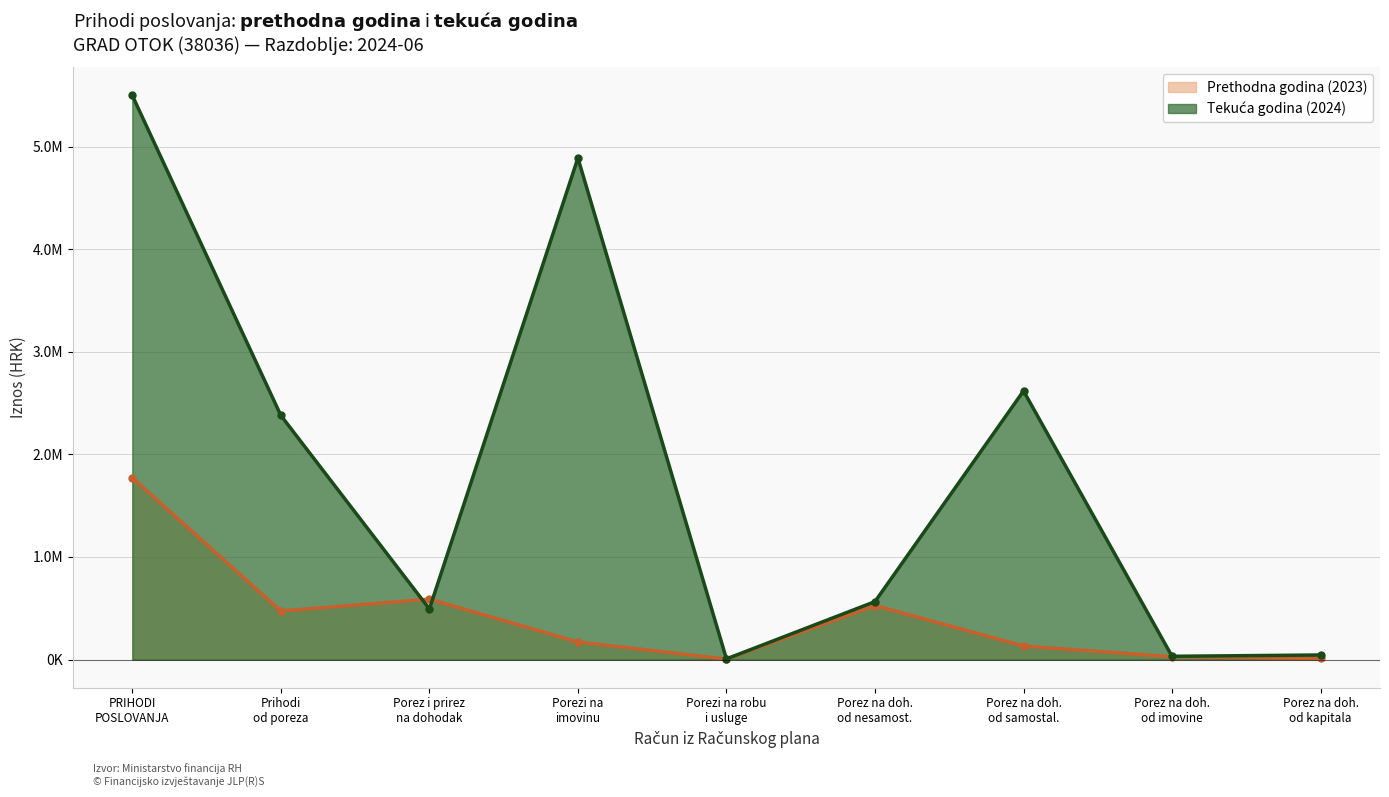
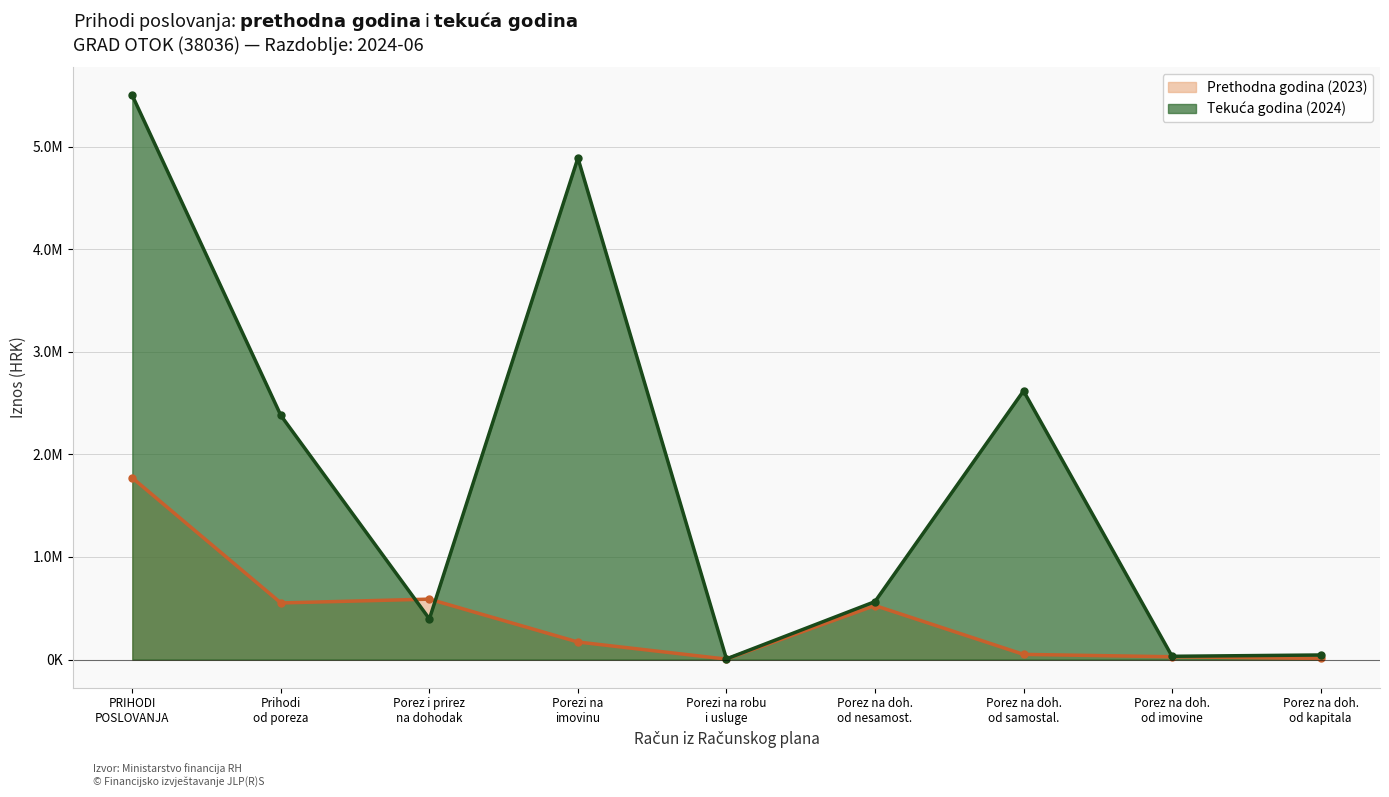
  {
    "Prethodna godina (2023)": {
      "PRIHODI POSLOVANJA": 1770000,
-     "Prihodi od poreza": 470000,
+     "Prihodi od poreza": 550000,
      "Porez i prirez na dohodak": 590000,
      "Porezi na imovinu": 170000,
      "Porez na doh. od nesamost.": 530000,
-     "Porez na doh. od samostal.": 130000,
+     "Porez na doh. od samostal.": 50000,
      "Porez na doh. od kapitala": 10000
    },
    "Tekuća godina (2024)": {
      "PRIHODI POSLOVANJA": 5500000,
      "Prihodi od poreza": 2380000,
-     "Porez i prirez na dohodak": 490000,
+     "Porez i prirez na dohodak": 400000,
      "Porezi na imovinu": 4890000,
      "Porez na doh. od nesamost.": 560000,
      "Porez na doh. od samostal.": 2620000,
      "Porez na doh. od kapitala": 40000
    }
  }
